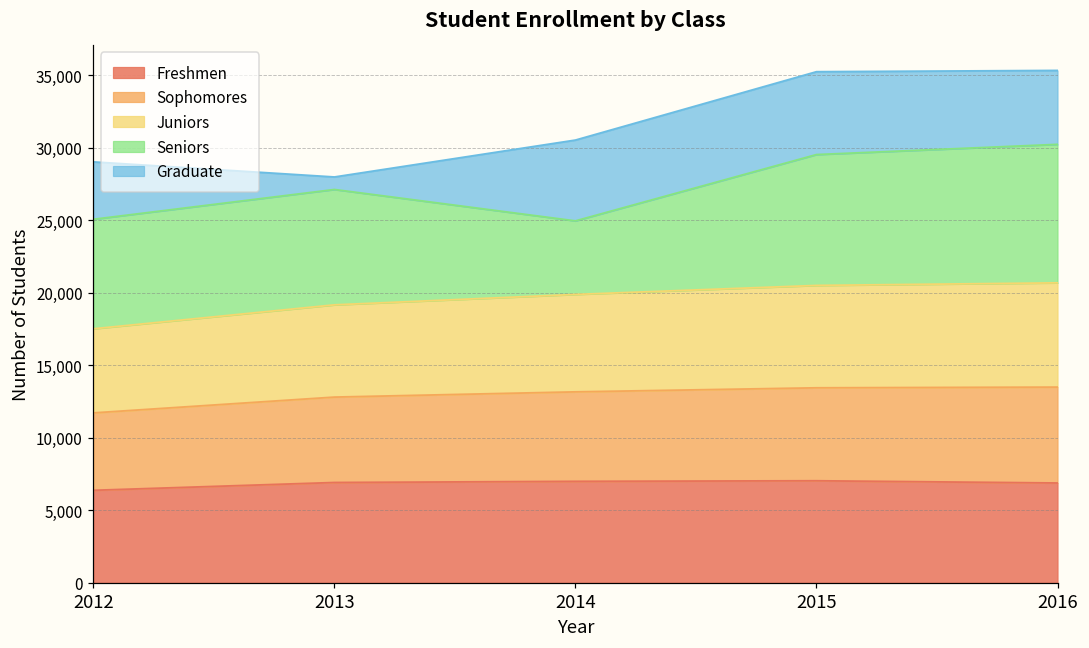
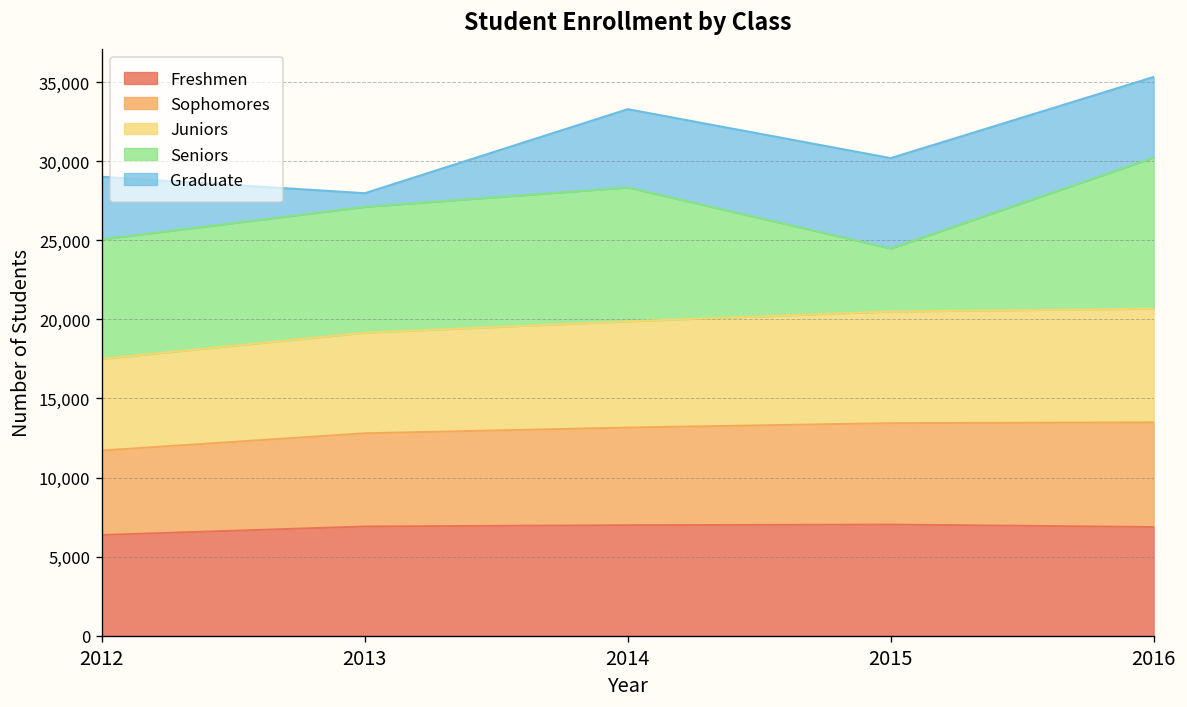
  {
    "Seniors": {
      "2012": "7,500",
      "2013": "8,000",
-     "2014": "5,100",
-     "2015": "9,000",
+     "2014": "8,500",
+     "2015": "4,000",
      "2016": "9,500"
    },
    "Graduate": {
      "2012": "4,000",
      "2013": "900",
-     "2014": "5,600",
+     "2014": "5,000",
      "2015": "5,700",
      "2016": "5,100"
    }
  }
